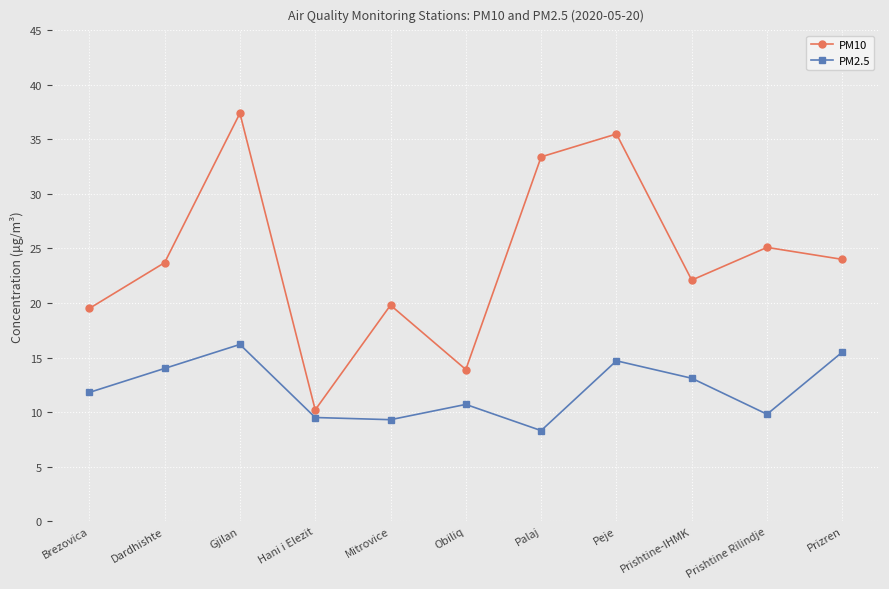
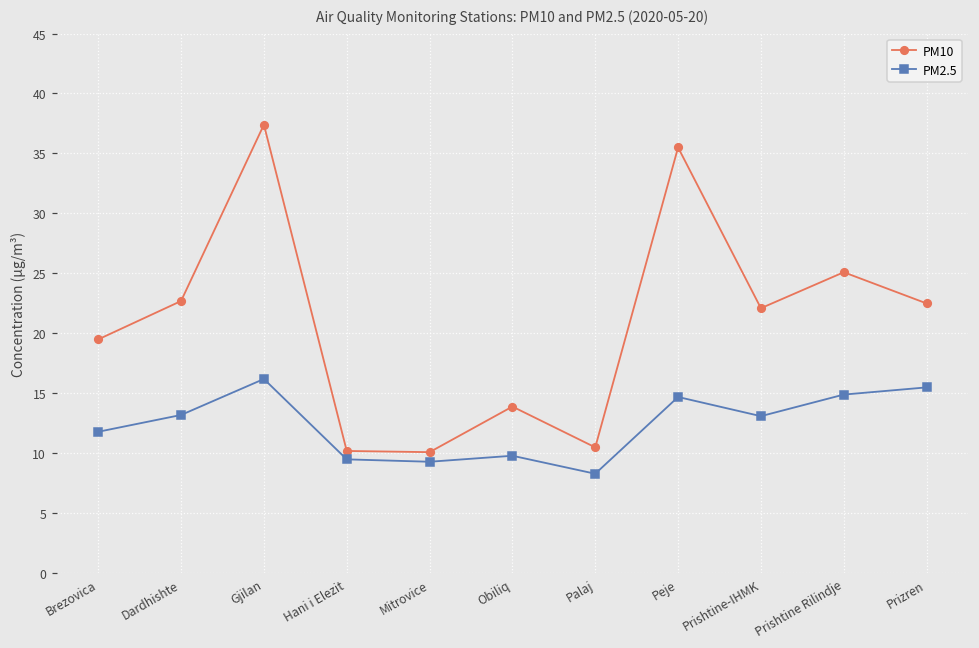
  {
    "PM10": {
      "Brezovica": 19.5,
-     "Dardhishte": 23.7,
+     "Dardhishte": 22.7,
      "Gjilan": 37.4,
      "Hani i Elezit": 10.2,
-     "Mitrovice": 19.8,
+     "Mitrovice": 10.1,
      "Obiliq": 13.9,
-     "Palaj": 33.4,
+     "Palaj": 10.5,
      "Peje": 35.5,
      "Prishtine-IHMK": 22.1,
      "Prishtine Rilindje": 25.1,
-     "Prizren": 24.0
+     "Prizren": 22.5
    },
    "PM2.5": {
      "Brezovica": 11.8,
-     "Dardhishte": 14.0,
+     "Dardhishte": 13.2,
      "Gjilan": 16.2,
      "Hani i Elezit": 9.5,
      "Mitrovice": 9.3,
-     "Obiliq": 10.7,
+     "Obiliq": 9.8,
      "Palaj": 8.3,
      "Peje": 14.7,
      "Prishtine-IHMK": 13.1,
-     "Prishtine Rilindje": 9.8,
+     "Prishtine Rilindje": 14.9,
      "Prizren": 15.5
    }
  }
